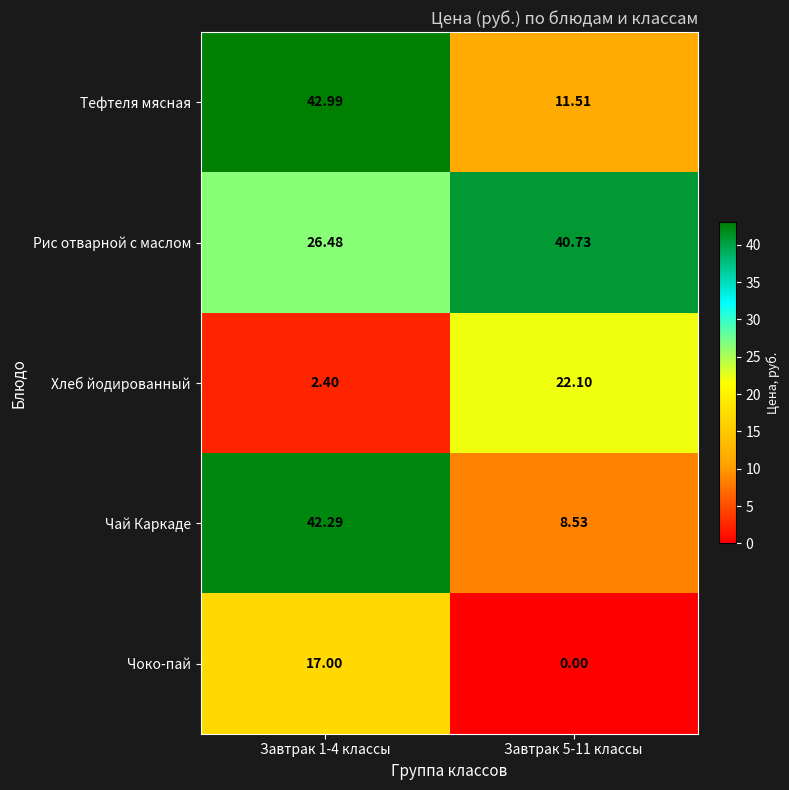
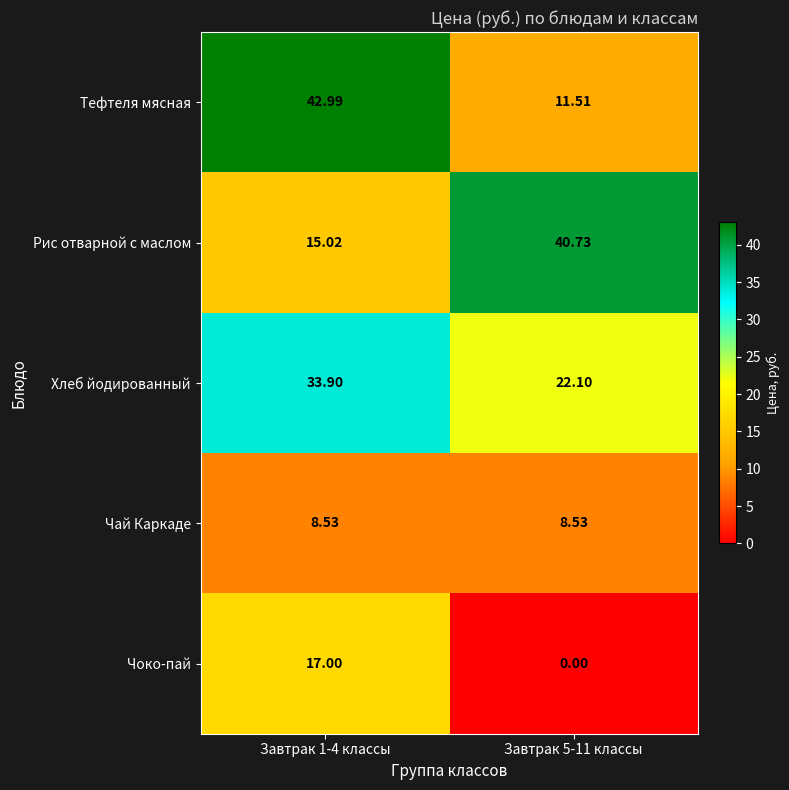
  {
    "Тефтеля мясная": {
      "Завтрак 1-4 классы": 42.99,
      "Завтрак 5-11 классы": 11.51
    },
    "Рис отварной с маслом": {
-     "Завтрак 1-4 классы": 26.48,
+     "Завтрак 1-4 классы": 15.02,
      "Завтрак 5-11 классы": 40.73
    },
    "Хлеб йодированный": {
-     "Завтрак 1-4 классы": 2.40,
+     "Завтрак 1-4 классы": 33.90,
      "Завтрак 5-11 классы": 22.10
    },
    "Чай Каркаде": {
-     "Завтрак 1-4 классы": 42.29,
+     "Завтрак 1-4 классы": 8.53,
      "Завтрак 5-11 классы": 8.53
    },
    "Чоко-пай": {
      "Завтрак 1-4 классы": 17.00,
      "Завтрак 5-11 классы": 0.00
    }
  }
